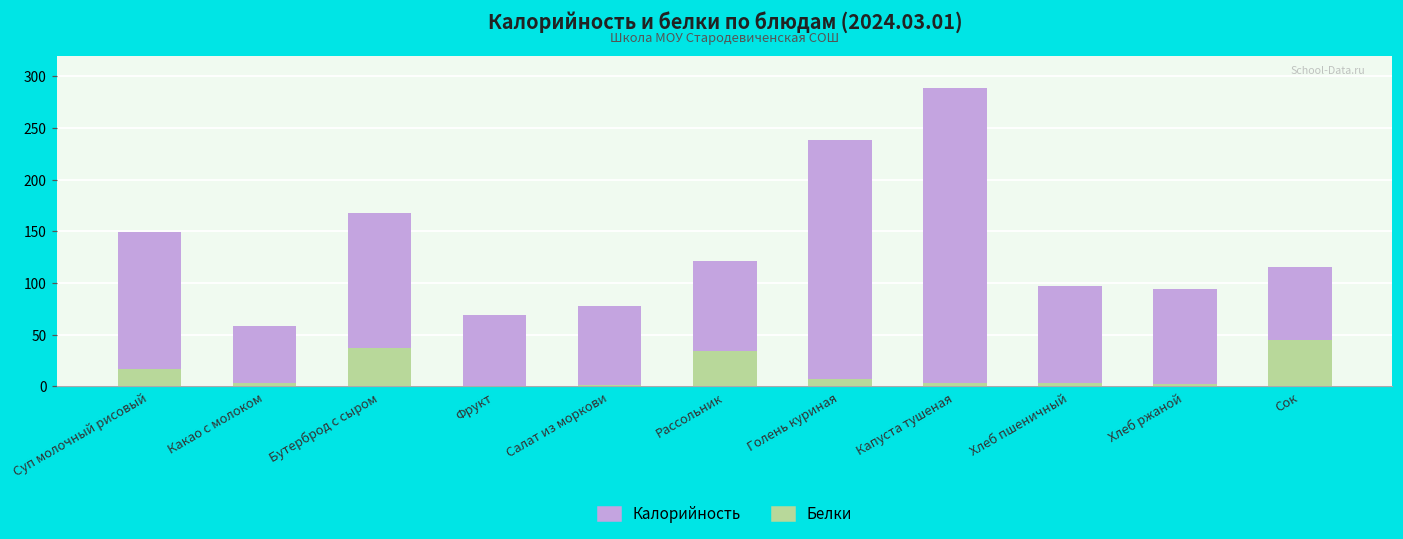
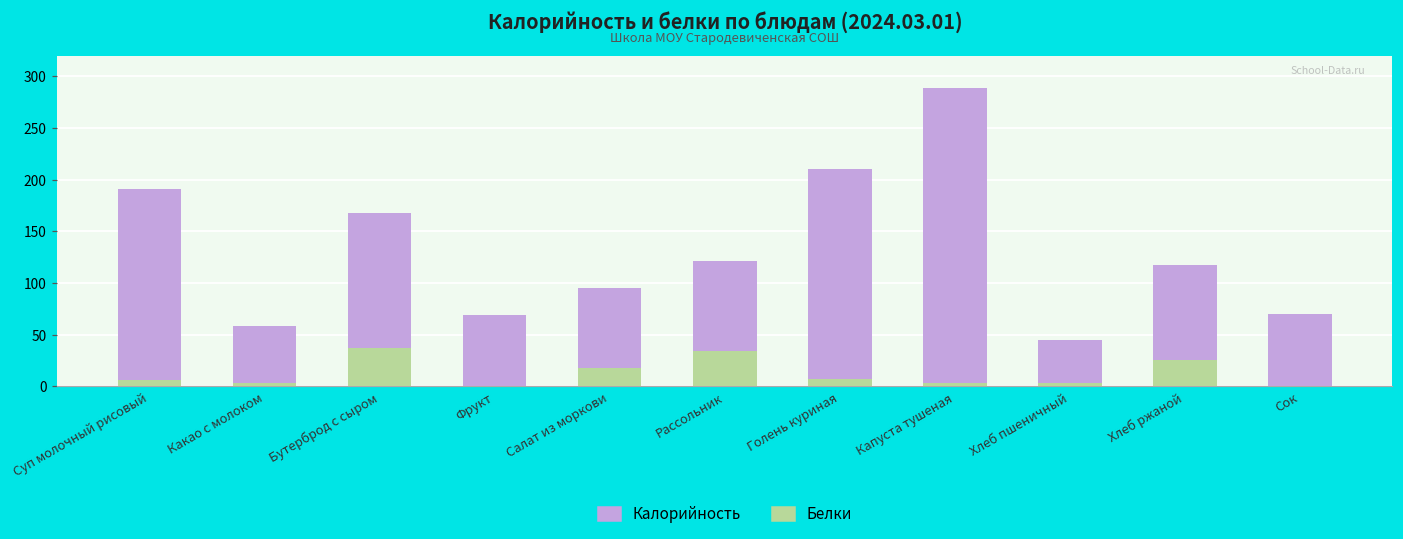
  {
    "Белки": {
-     "Суп молочный рисовый": 20,
+     "Суп молочный рисовый": 10,
      "Какао с молоком": 0,
      "Бутерброд с сыром": 40,
-     "Салат из моркови": 0,
+     "Салат из моркови": 20,
      "Рассольник": 30,
      "Голень куриная": 10,
      "Капуста тушеная": 0,
      "Хлеб пшеничный": 0,
-     "Хлеб ржаной": 0,
-     "Сок": 50
+     "Хлеб ржаной": 30,
+     "Сок": 0
    },
    "Калорийность": {
-     "Суп молочный рисовый": 130,
+     "Суп молочный рисовый": 190,
      "Какао с молоком": 50,
      "Бутерброд с сыром": 130,
      "Фрукт": 70,
      "Салат из моркови": 80,
      "Рассольник": 90,
-     "Голень куриная": 230,
+     "Голень куриная": 200,
      "Капуста тушеная": 280,
-     "Хлеб пшеничный": 90,
+     "Хлеб пшеничный": 40,
      "Хлеб ржаной": 90,
      "Сок": 70
    }
  }
